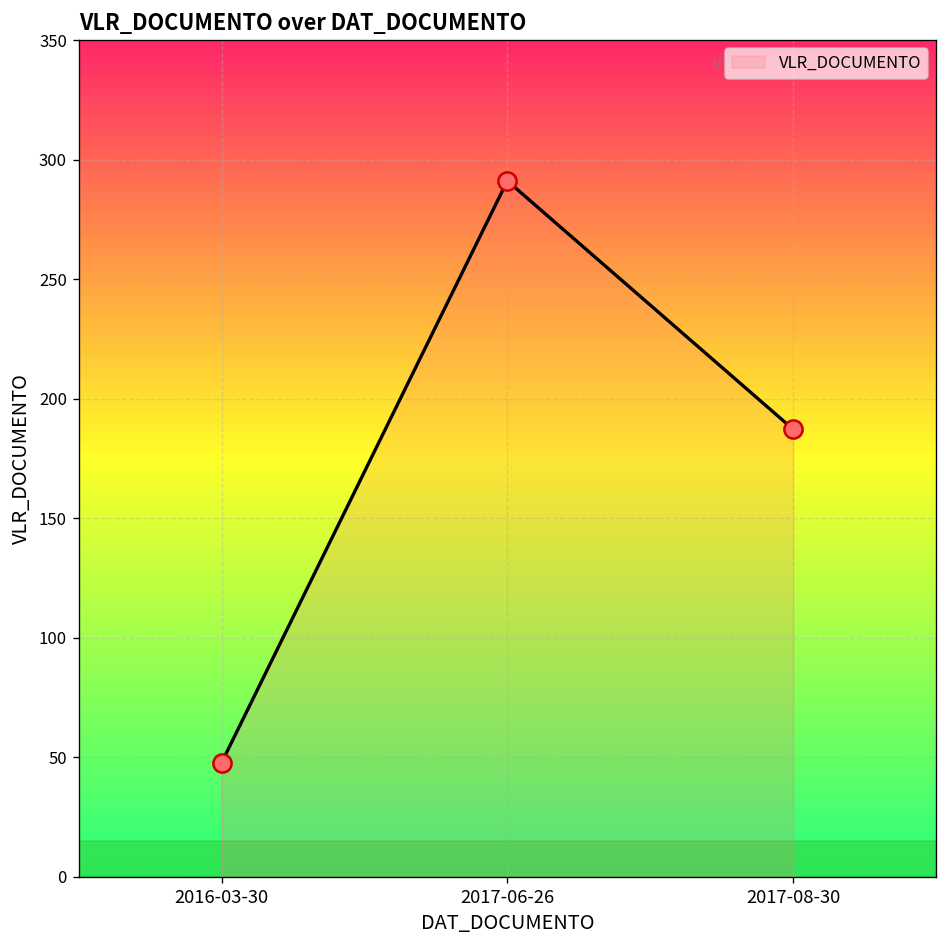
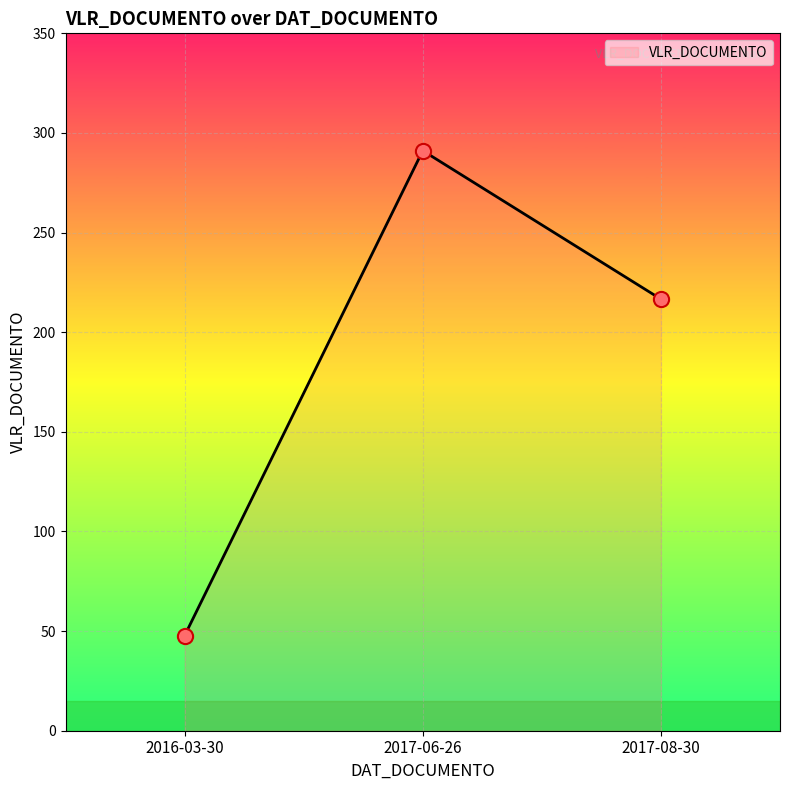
  {
    "2016-03-30": 48,
    "2017-06-26": 291,
-   "2017-08-30": 187
+   "2017-08-30": 217
  }
